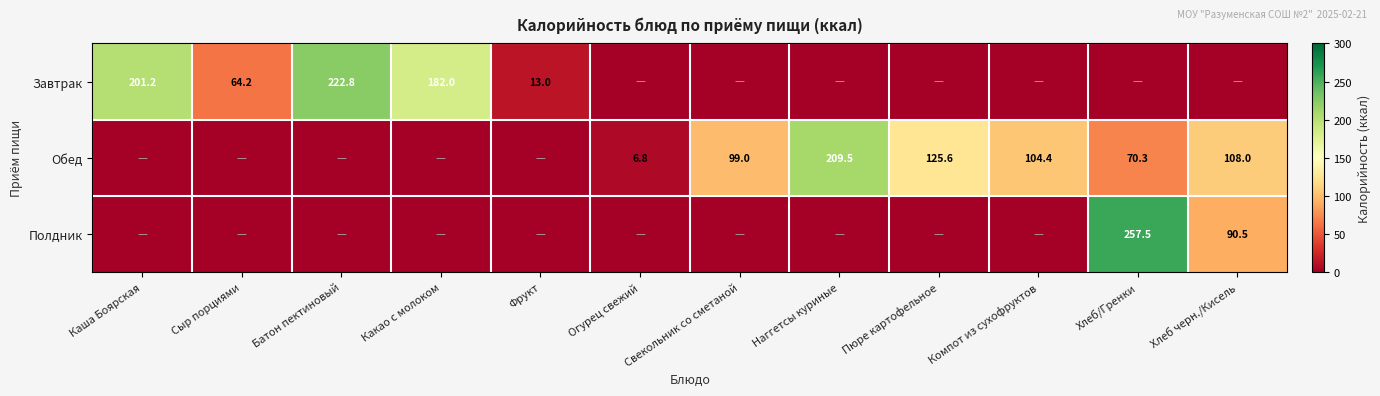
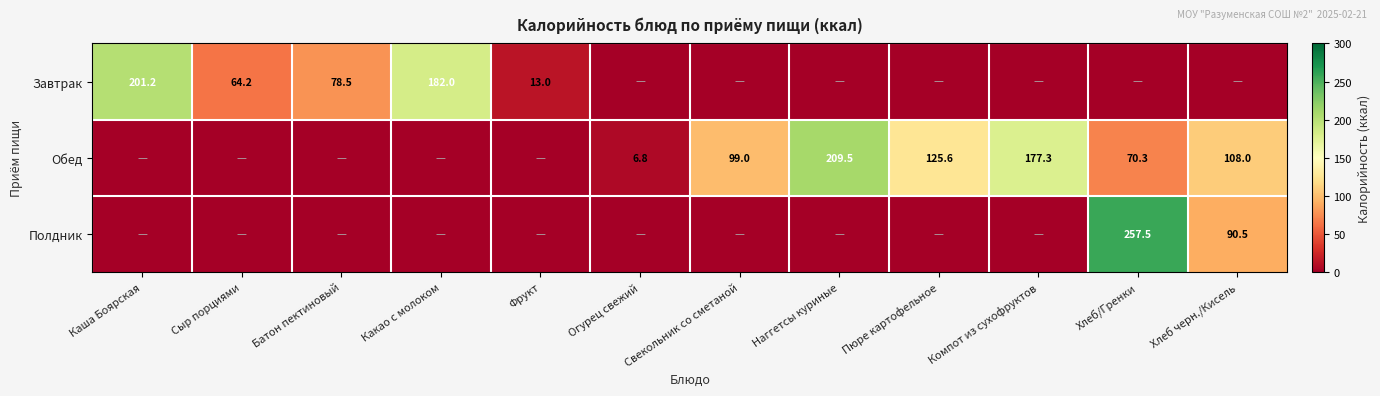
  {
    "Завтрак": {
      "Каша Боярская": 201.2,
      "Сыр порциями": 64.2,
-     "Батон пектиновый": 222.8,
+     "Батон пектиновый": 78.5,
      "Какао с молоком": 182.0,
      "Фрукт": 13.0
    },
    "Обед": {
      "Огурец свежий": 6.8,
      "Свекольник со сметаной": 99.0,
      "Наггетсы куриные": 209.5,
      "Пюре картофельное": 125.6,
-     "Компот из сухофруктов": 104.4,
+     "Компот из сухофруктов": 177.3,
      "Хлеб/Гренки": 70.3,
      "Хлеб черн./Кисель": 108.0
    },
    "Полдник": {
      "Хлеб/Гренки": 257.5,
      "Хлеб черн./Кисель": 90.5
    }
  }
